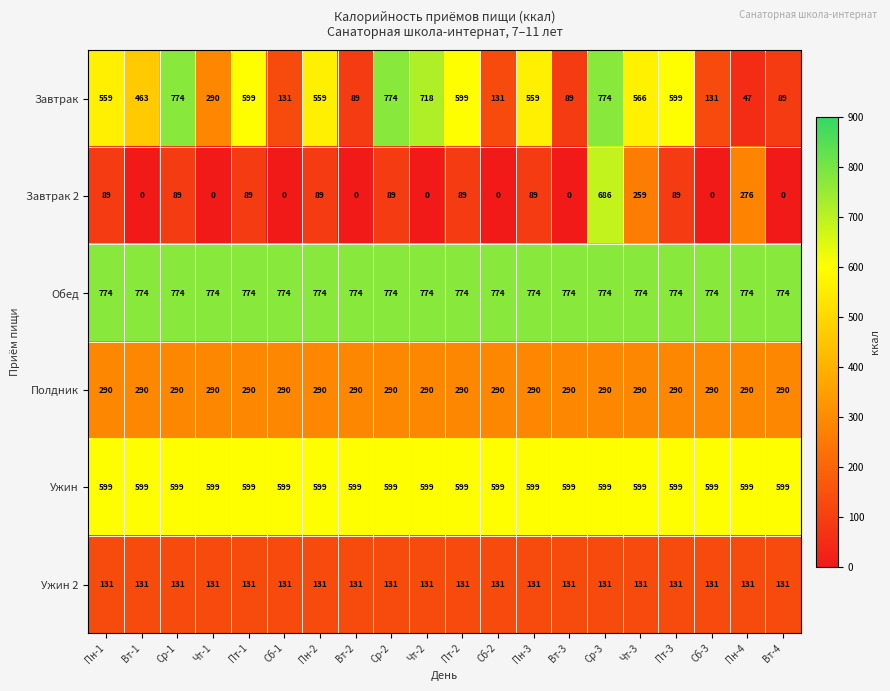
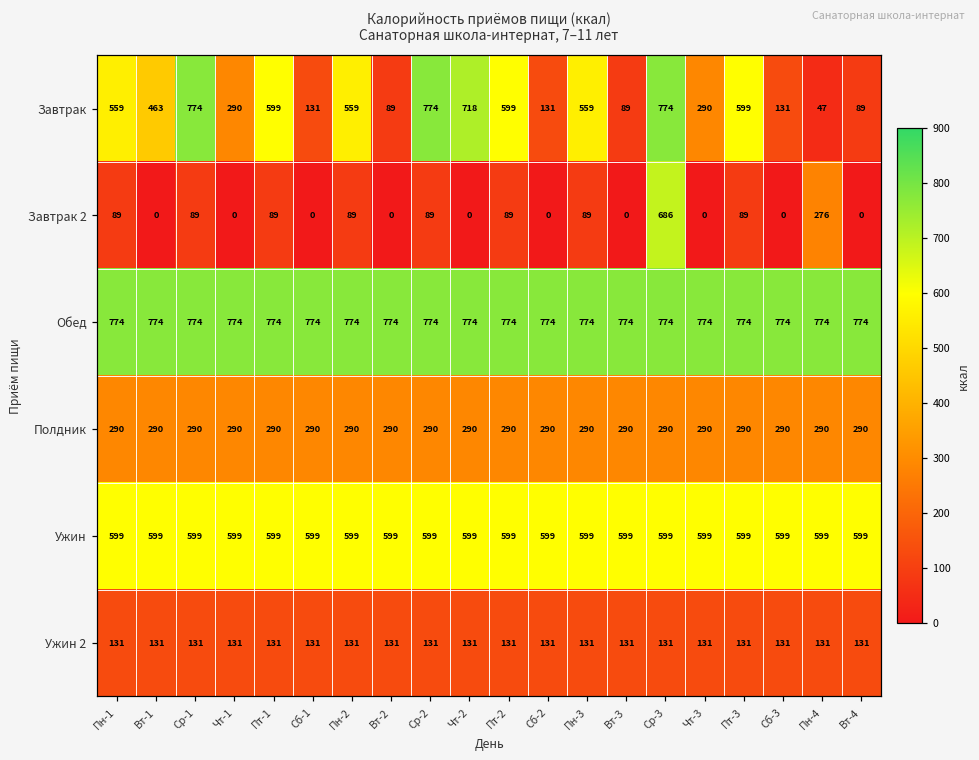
  {
    "Завтрак": {
      "Пн-1": 559,
      "Вт-1": 463,
      "Ср-1": 774,
      "Чт-1": 290,
      "Пт-1": 599,
      "Сб-1": 131,
      "Пн-2": 559,
      "Вт-2": 89,
      "Ср-2": 774,
      "Чт-2": 718,
      "Пт-2": 599,
      "Сб-2": 131,
      "Пн-3": 559,
      "Вт-3": 89,
      "Ср-3": 774,
-     "Чт-3": 566,
+     "Чт-3": 290,
      "Пт-3": 599,
      "Сб-3": 131,
      "Пн-4": 47,
      "Вт-4": 89
    },
    "Завтрак 2": {
      "Пн-1": 89,
      "Вт-1": 0,
      "Ср-1": 89,
      "Чт-1": 0,
      "Пт-1": 89,
      "Сб-1": 0,
      "Пн-2": 89,
      "Вт-2": 0,
      "Ср-2": 89,
      "Чт-2": 0,
      "Пт-2": 89,
      "Сб-2": 0,
      "Пн-3": 89,
      "Вт-3": 0,
      "Ср-3": 686,
-     "Чт-3": 259,
+     "Чт-3": 0,
      "Пт-3": 89,
      "Сб-3": 0,
      "Пн-4": 276,
      "Вт-4": 0
    },
    "Обед": {
      "Пн-1": 774,
      "Вт-1": 774,
      "Ср-1": 774,
      "Чт-1": 774,
      "Пт-1": 774,
      "Сб-1": 774,
      "Пн-2": 774,
      "Вт-2": 774,
      "Ср-2": 774,
      "Чт-2": 774,
      "Пт-2": 774,
      "Сб-2": 774,
      "Пн-3": 774,
      "Вт-3": 774,
      "Ср-3": 774,
      "Чт-3": 774,
      "Пт-3": 774,
      "Сб-3": 774,
      "Пн-4": 774,
      "Вт-4": 774
    },
    "Полдник": {
      "Пн-1": 290,
      "Вт-1": 290,
      "Ср-1": 290,
      "Чт-1": 290,
      "Пт-1": 290,
      "Сб-1": 290,
      "Пн-2": 290,
      "Вт-2": 290,
      "Ср-2": 290,
      "Чт-2": 290,
      "Пт-2": 290,
      "Сб-2": 290,
      "Пн-3": 290,
      "Вт-3": 290,
      "Ср-3": 290,
      "Чт-3": 290,
      "Пт-3": 290,
      "Сб-3": 290,
      "Пн-4": 290,
      "Вт-4": 290
    },
    "Ужин": {
      "Пн-1": 599,
      "Вт-1": 599,
      "Ср-1": 599,
      "Чт-1": 599,
      "Пт-1": 599,
      "Сб-1": 599,
      "Пн-2": 599,
      "Вт-2": 599,
      "Ср-2": 599,
      "Чт-2": 599,
      "Пт-2": 599,
      "Сб-2": 599,
      "Пн-3": 599,
      "Вт-3": 599,
      "Ср-3": 599,
      "Чт-3": 599,
      "Пт-3": 599,
      "Сб-3": 599,
      "Пн-4": 599,
      "Вт-4": 599
    },
    "Ужин 2": {
      "Пн-1": 131,
      "Вт-1": 131,
      "Ср-1": 131,
      "Чт-1": 131,
      "Пт-1": 131,
      "Сб-1": 131,
      "Пн-2": 131,
      "Вт-2": 131,
      "Ср-2": 131,
      "Чт-2": 131,
      "Пт-2": 131,
      "Сб-2": 131,
      "Пн-3": 131,
      "Вт-3": 131,
      "Ср-3": 131,
      "Чт-3": 131,
      "Пт-3": 131,
      "Сб-3": 131,
      "Пн-4": 131,
      "Вт-4": 131
    }
  }
